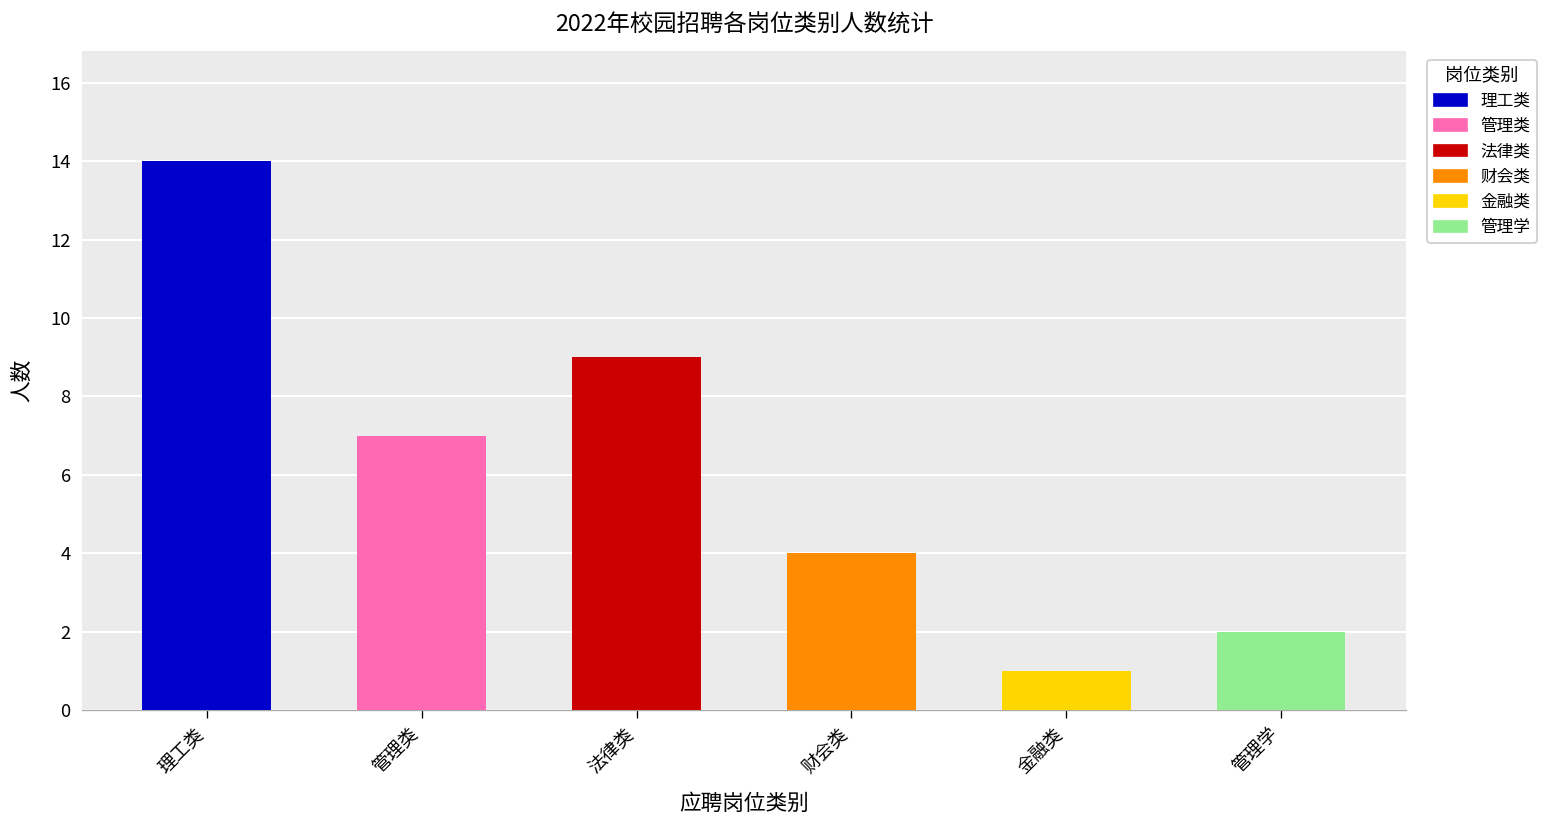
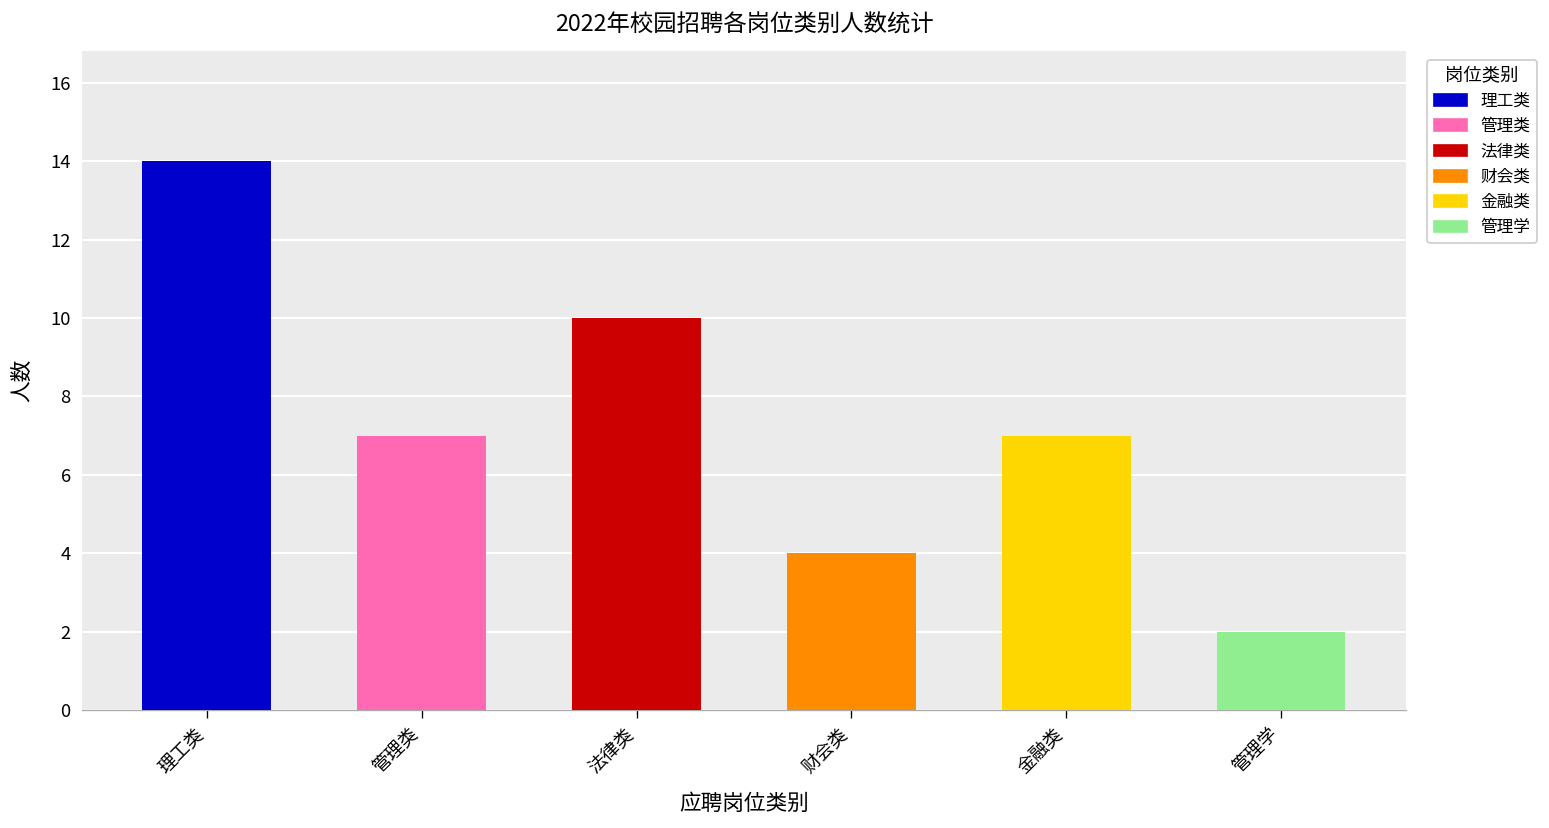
  {
    "理工类": 14,
    "管理类": 7,
-   "法律类": 9,
+   "法律类": 10,
    "财会类": 4,
-   "金融类": 1,
+   "金融类": 7,
    "管理学": 2
  }
